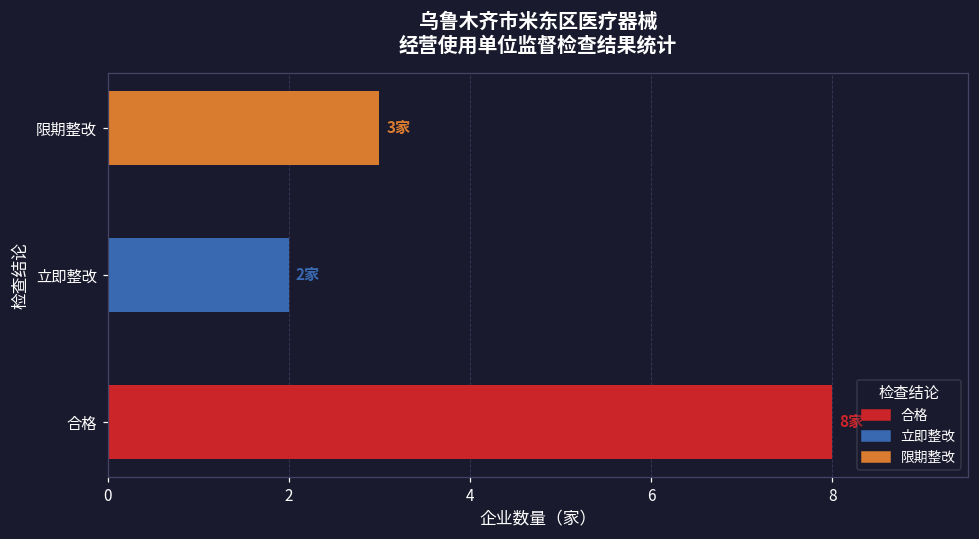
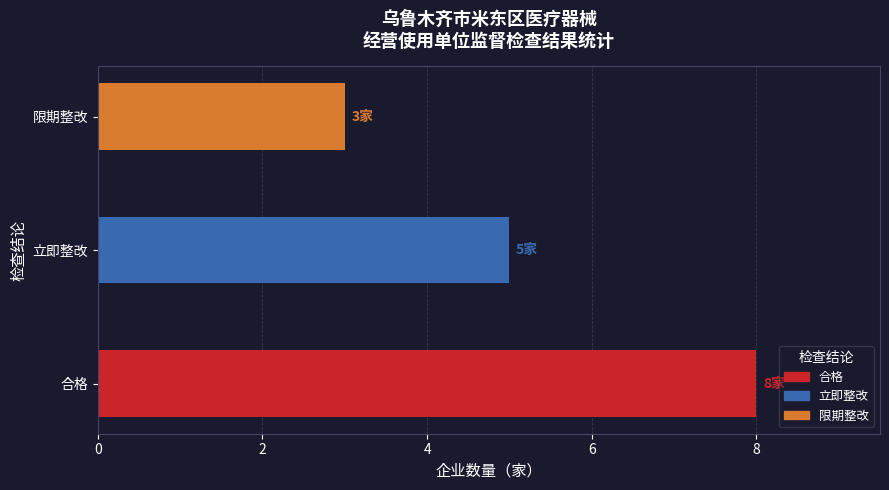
  {
    "限期整改": "3家",
-   "立即整改": "2家"
+   "立即整改": "5家"
  }
